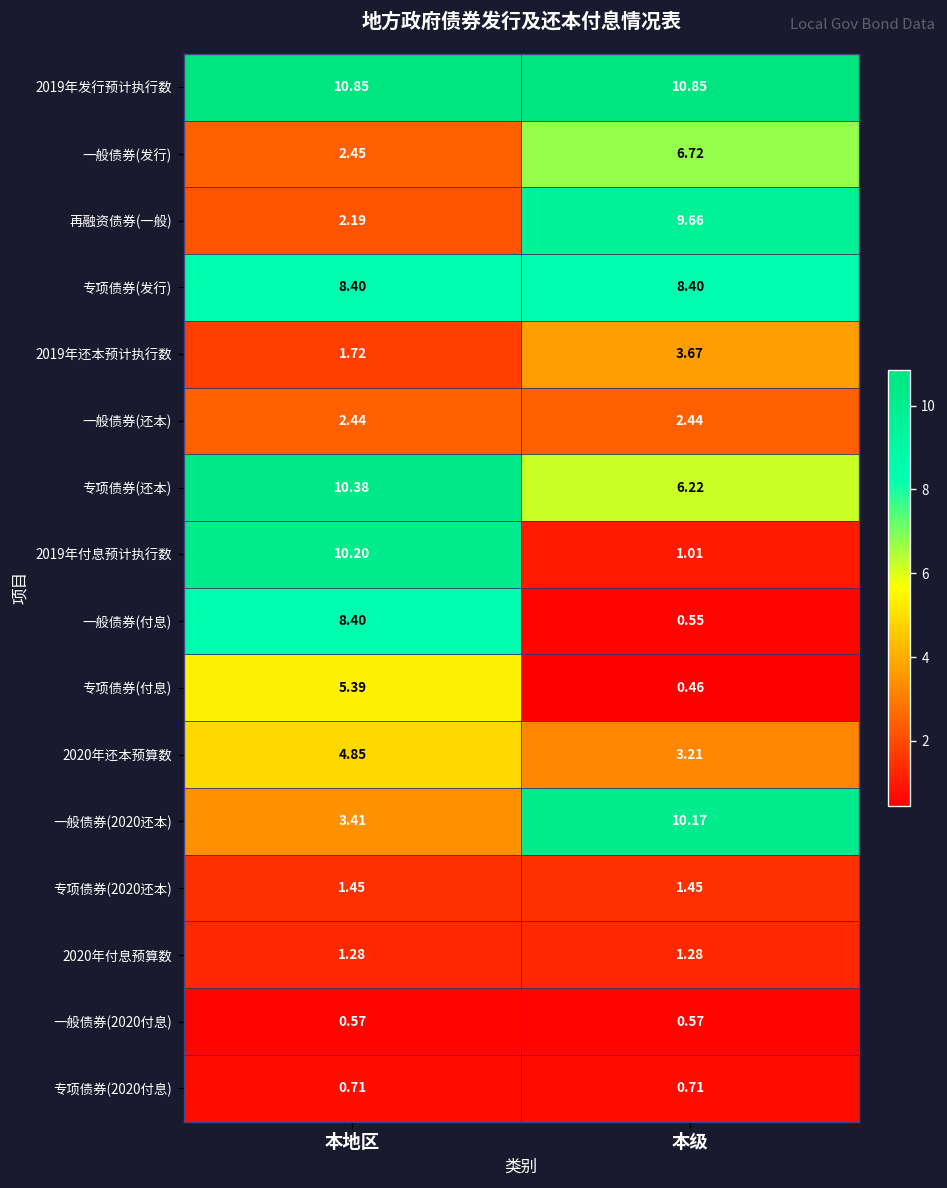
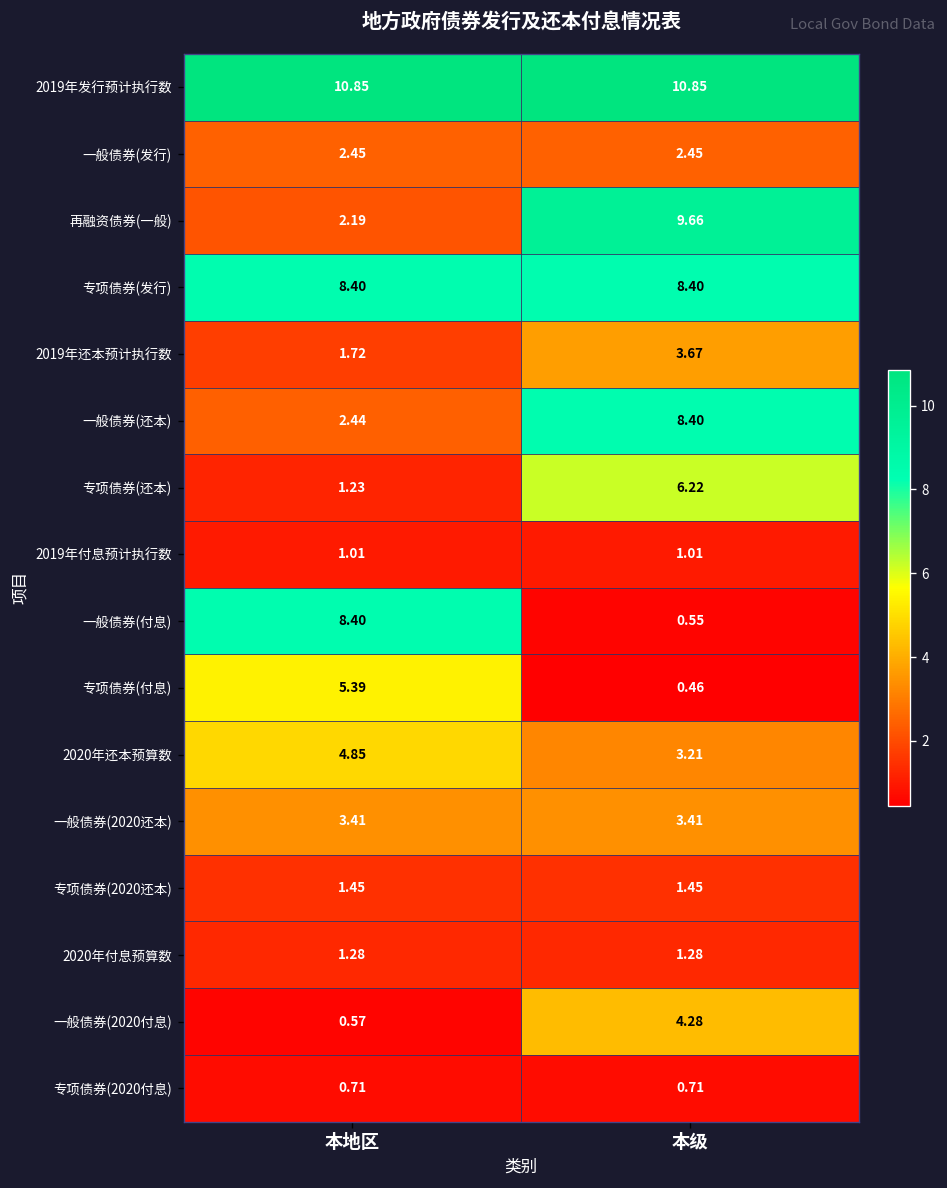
  {
    "2019年发行预计执行数": {
      "本地区": 10.85,
      "本级": 10.85
    },
    "一般债券(发行)": {
      "本地区": 2.45,
-     "本级": 6.72
+     "本级": 2.45
    },
    "再融资债券(一般)": {
      "本地区": 2.19,
      "本级": 9.66
    },
    "专项债券(发行)": {
      "本地区": 8.40,
      "本级": 8.40
    },
    "2019年还本预计执行数": {
      "本地区": 1.72,
      "本级": 3.67
    },
    "一般债券(还本)": {
      "本地区": 2.44,
-     "本级": 2.44
+     "本级": 8.40
    },
    "专项债券(还本)": {
-     "本地区": 10.38,
+     "本地区": 1.23,
      "本级": 6.22
    },
    "2019年付息预计执行数": {
-     "本地区": 10.20,
+     "本地区": 1.01,
      "本级": 1.01
    },
    "一般债券(付息)": {
      "本地区": 8.40,
      "本级": 0.55
    },
    "专项债券(付息)": {
      "本地区": 5.39,
      "本级": 0.46
    },
    "2020年还本预算数": {
      "本地区": 4.85,
      "本级": 3.21
    },
    "一般债券(2020还本)": {
      "本地区": 3.41,
-     "本级": 10.17
+     "本级": 3.41
    },
    "专项债券(2020还本)": {
      "本地区": 1.45,
      "本级": 1.45
    },
    "2020年付息预算数": {
      "本地区": 1.28,
      "本级": 1.28
    },
    "一般债券(2020付息)": {
      "本地区": 0.57,
-     "本级": 0.57
+     "本级": 4.28
    },
    "专项债券(2020付息)": {
      "本地区": 0.71,
      "本级": 0.71
    }
  }
